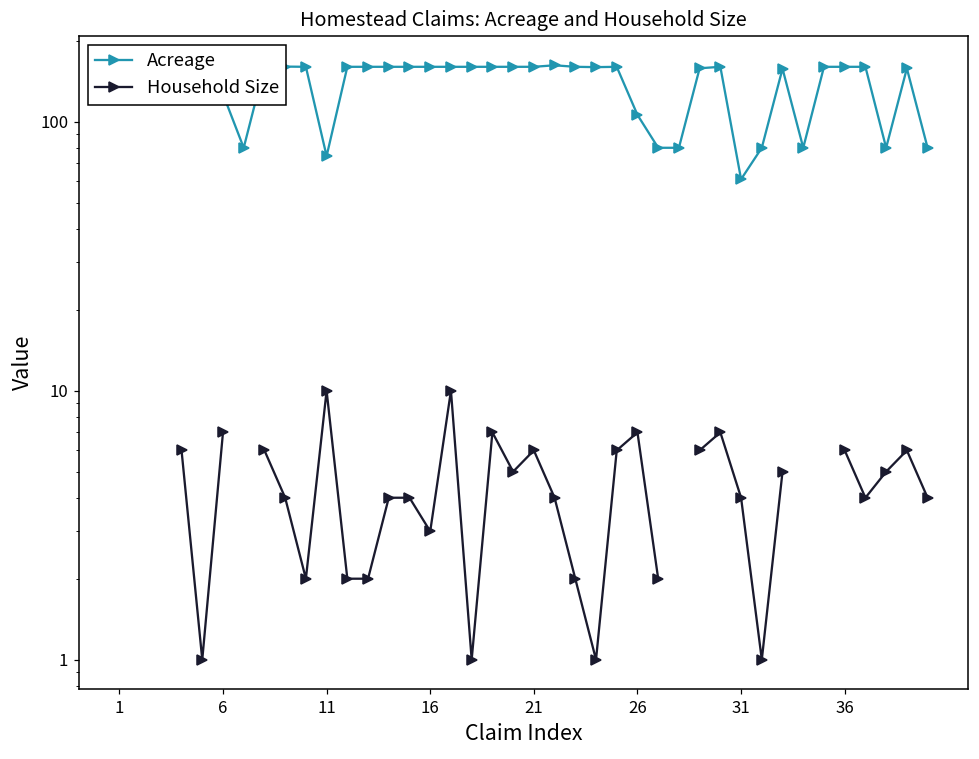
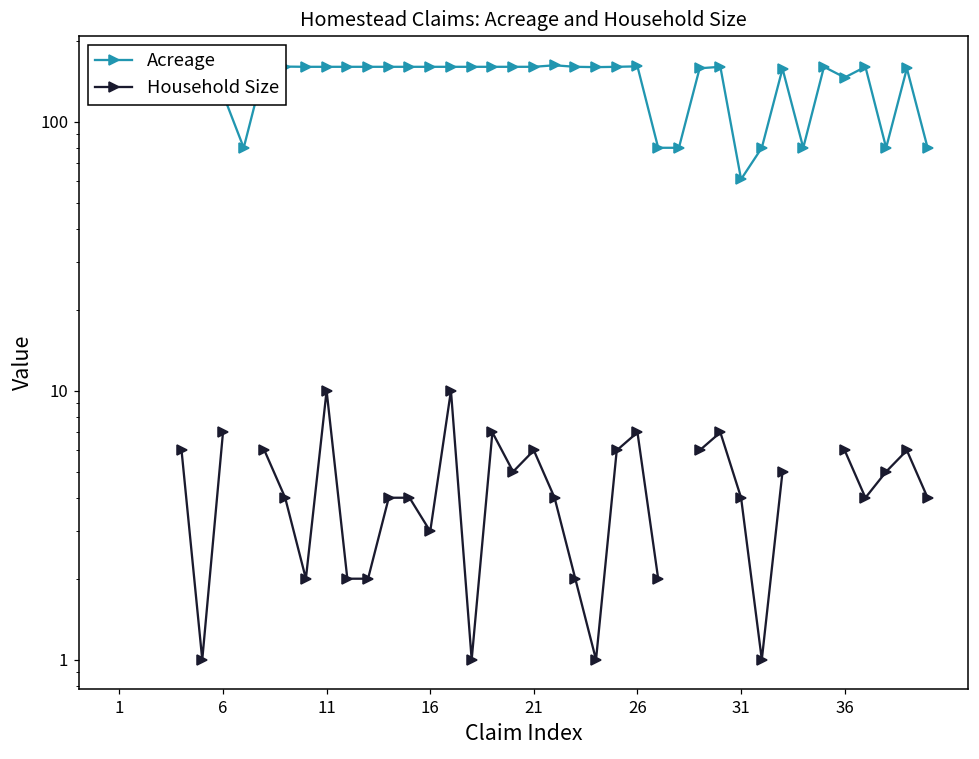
  {
    "Acreage": {
-     "11": 75,
+     "11": 160,
      "16": 160,
      "21": 160,
-     "26": 106,
+     "26": 160,
      "31": 61,
-     "36": 160
+     "36": 150
    },
    "Household Size": {
      "6": 7
    }
  }
